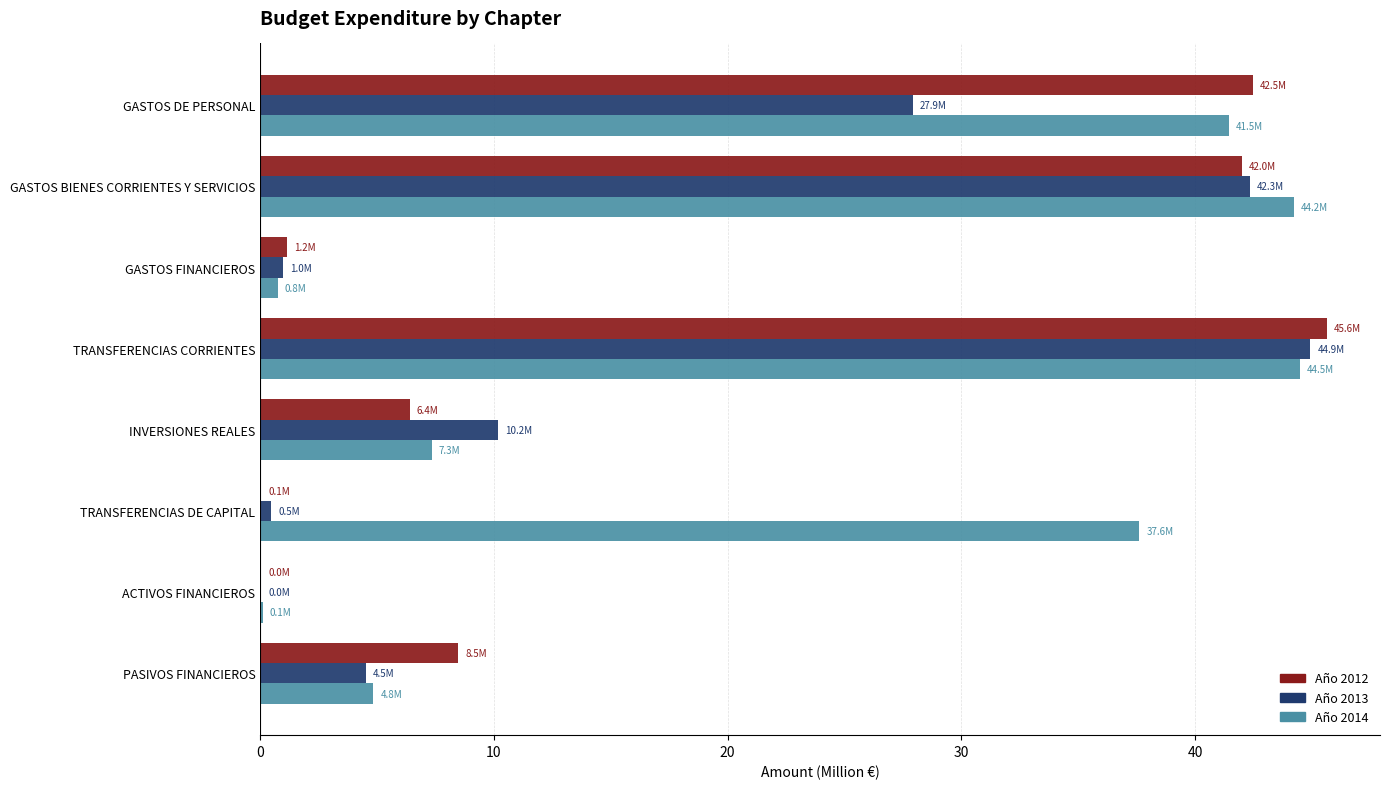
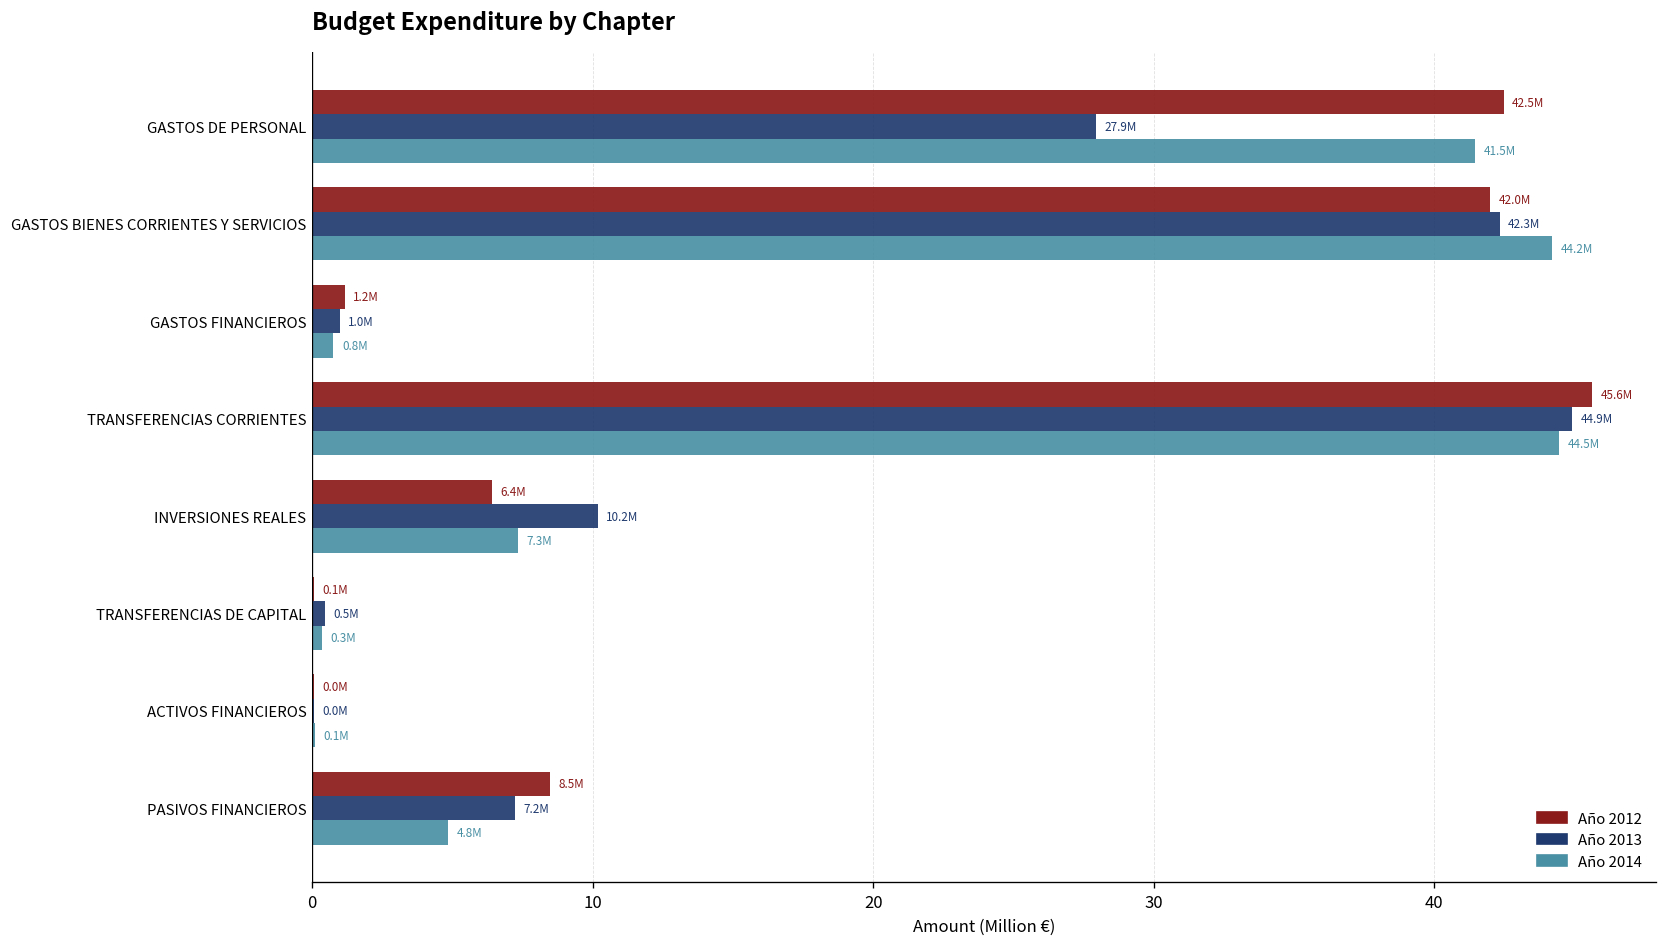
  {
    "Año 2012": {
      "GASTOS DE PERSONAL": "42.5M",
      "GASTOS BIENES CORRIENTES Y SERVICIOS": "42.0M",
      "GASTOS FINANCIEROS": "1.2M",
      "TRANSFERENCIAS CORRIENTES": "45.6M",
      "INVERSIONES REALES": "6.4M",
      "TRANSFERENCIAS DE CAPITAL": "0.1M",
      "ACTIVOS FINANCIEROS": "0.0M",
      "PASIVOS FINANCIEROS": "8.5M"
    },
    "Año 2013": {
      "GASTOS DE PERSONAL": "27.9M",
      "GASTOS BIENES CORRIENTES Y SERVICIOS": "42.3M",
      "GASTOS FINANCIEROS": "1.0M",
      "TRANSFERENCIAS CORRIENTES": "44.9M",
      "INVERSIONES REALES": "10.2M",
      "TRANSFERENCIAS DE CAPITAL": "0.5M",
      "ACTIVOS FINANCIEROS": "0.0M",
-     "PASIVOS FINANCIEROS": "4.5M"
+     "PASIVOS FINANCIEROS": "7.2M"
    },
    "Año 2014": {
      "GASTOS DE PERSONAL": "41.5M",
      "GASTOS BIENES CORRIENTES Y SERVICIOS": "44.2M",
      "GASTOS FINANCIEROS": "0.8M",
      "TRANSFERENCIAS CORRIENTES": "44.5M",
      "INVERSIONES REALES": "7.3M",
-     "TRANSFERENCIAS DE CAPITAL": "37.6M",
+     "TRANSFERENCIAS DE CAPITAL": "0.3M",
      "ACTIVOS FINANCIEROS": "0.1M",
      "PASIVOS FINANCIEROS": "4.8M"
    }
  }
